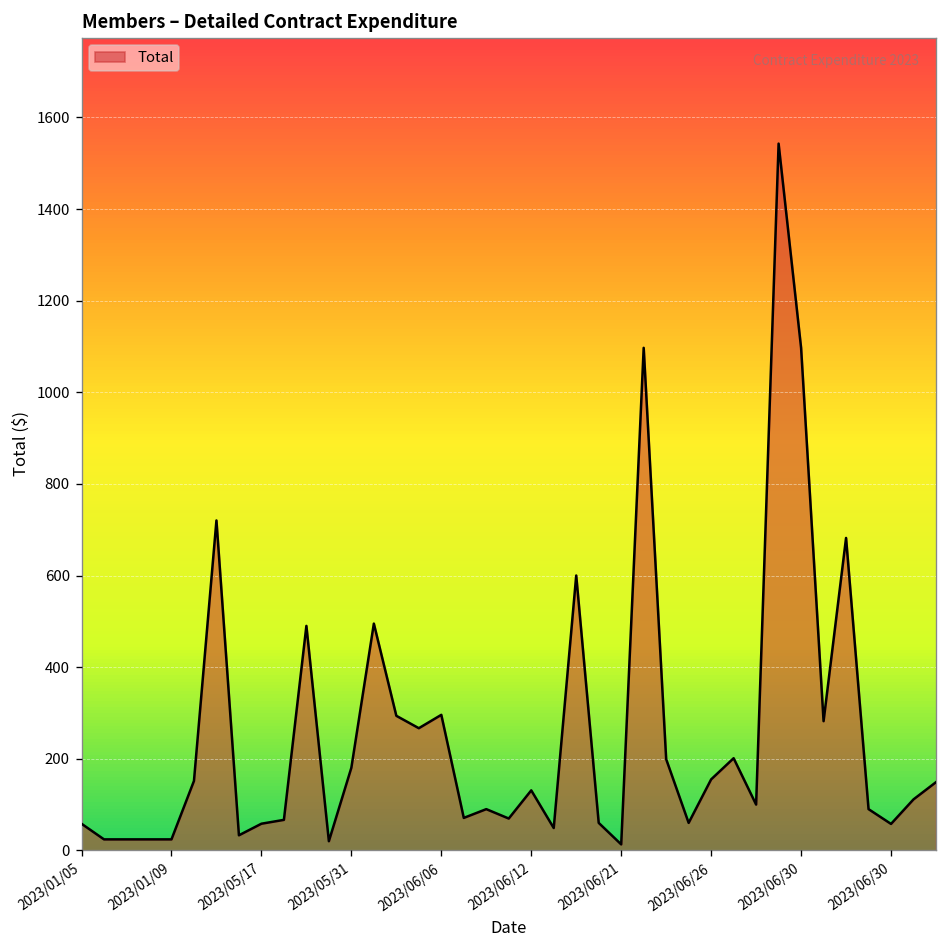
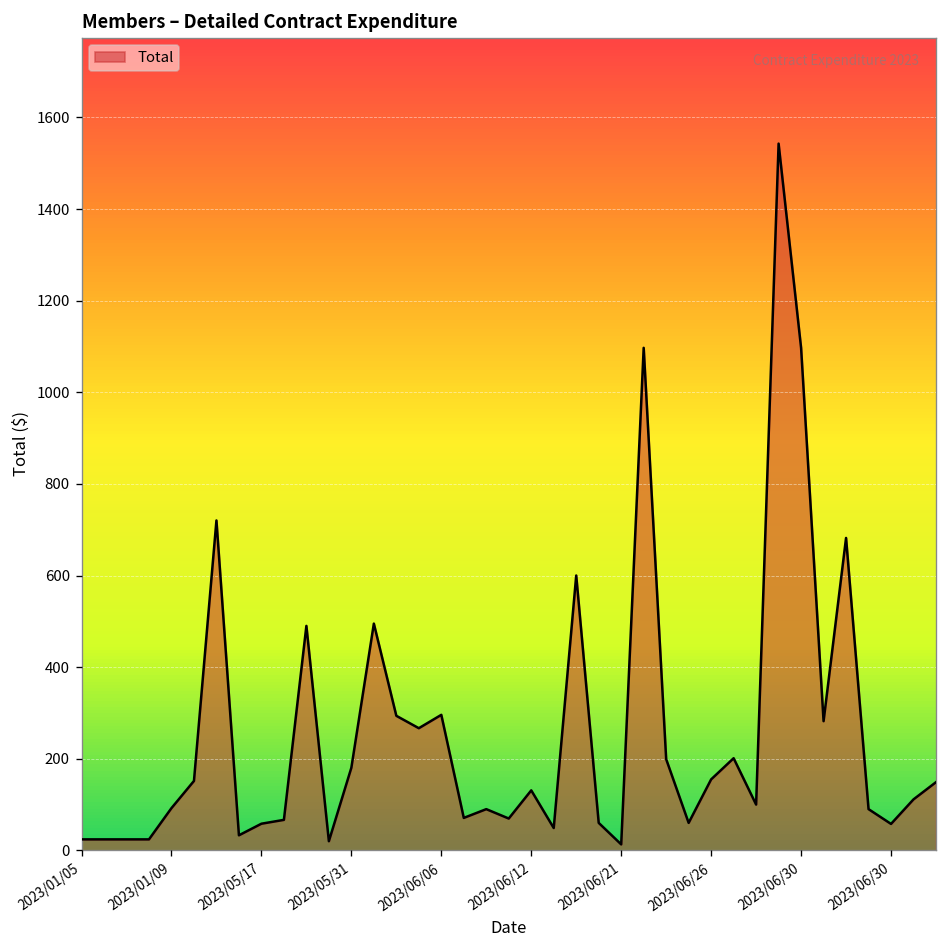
  {
-   "2023/01/05": 60,
-   "2023/01/09": 20,
+   "2023/01/05": 20,
+   "2023/01/09": 90,
    "2023/05/31": 180,
    "2023/06/21": 10,
    "2023/06/26": 150
  }
